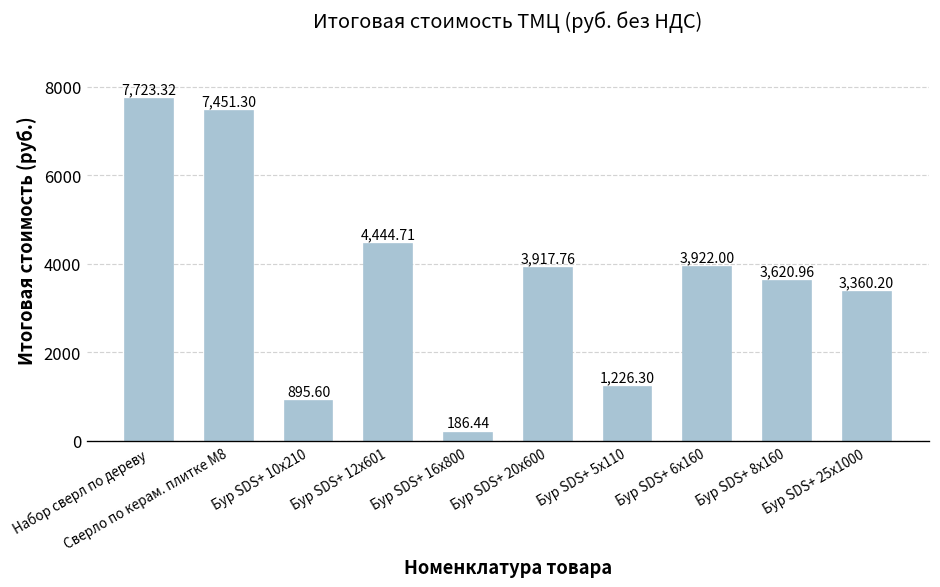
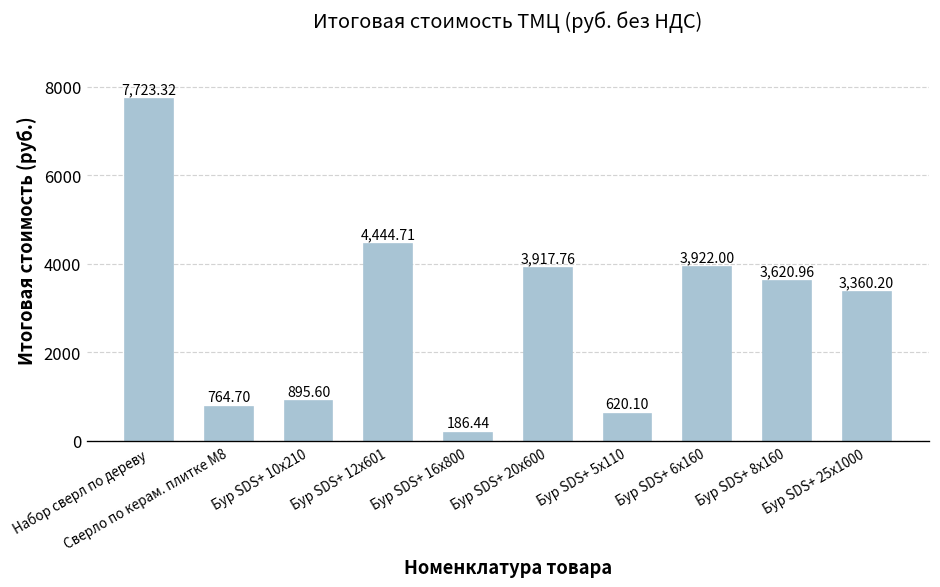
  {
    "Набор сверл по дереву": "7,723.32",
-   "Сверло по керам. плитке М8": "7,451.30",
+   "Сверло по керам. плитке М8": "764.70",
    "Бур SDS+ 10x210": "895.60",
    "Бур SDS+ 12x601": "4,444.71",
    "Бур SDS+ 16x800": "186.44",
    "Бур SDS+ 20x600": "3,917.76",
-   "Бур SDS+ 5x110": "1,226.30",
+   "Бур SDS+ 5x110": "620.10",
    "Бур SDS+ 6x160": "3,922.00",
    "Бур SDS+ 8x160": "3,620.96",
    "Бур SDS+ 25x1000": "3,360.20"
  }
